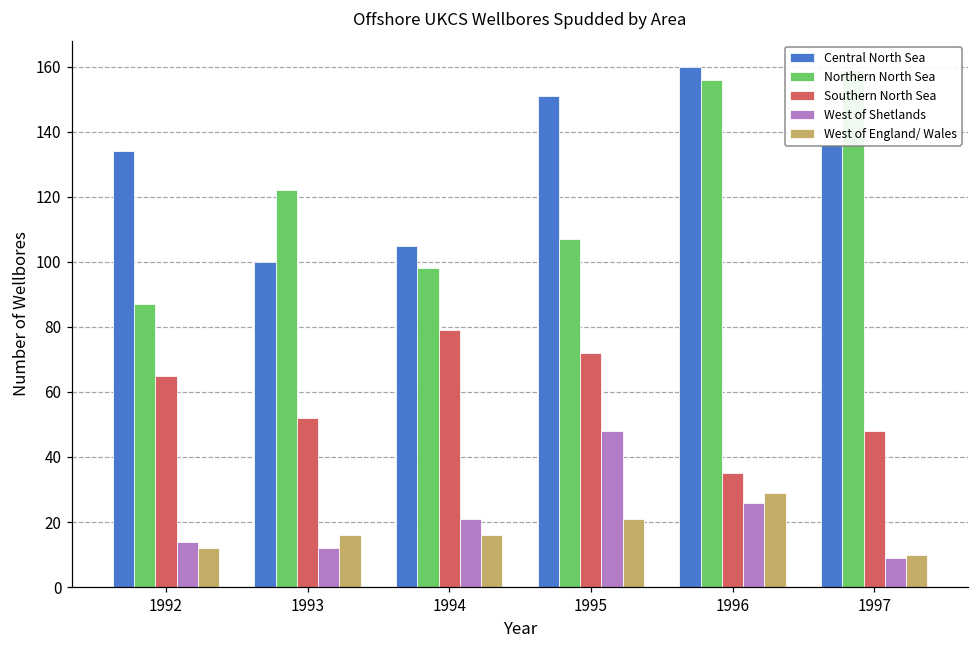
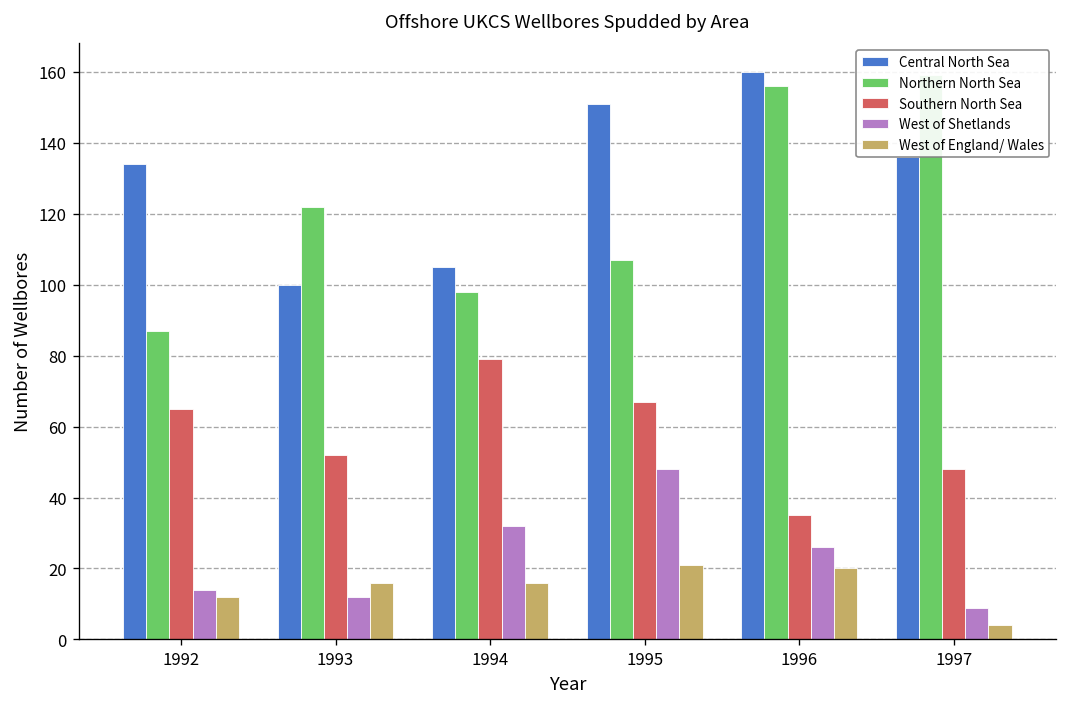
  {
    "Central North Sea": {
      "1992": 134,
      "1993": 100,
      "1994": 105,
      "1995": 151,
      "1996": 160,
      "1997": 136
    },
    "Northern North Sea": {
      "1992": 87,
      "1993": 122,
      "1994": 98,
      "1995": 107,
      "1996": 156
    },
    "Southern North Sea": {
      "1992": 65,
      "1993": 52,
      "1994": 79,
-     "1995": 72,
+     "1995": 67,
      "1996": 35,
      "1997": 48
    },
    "West of Shetlands": {
      "1992": 14,
      "1993": 12,
-     "1994": 21,
+     "1994": 32,
      "1995": 48,
      "1996": 26,
      "1997": 9
    },
    "West of England/ Wales": {
      "1992": 12,
      "1993": 16,
      "1994": 16,
      "1995": 21,
-     "1996": 29,
-     "1997": 10
+     "1996": 20,
+     "1997": 4
    }
  }
